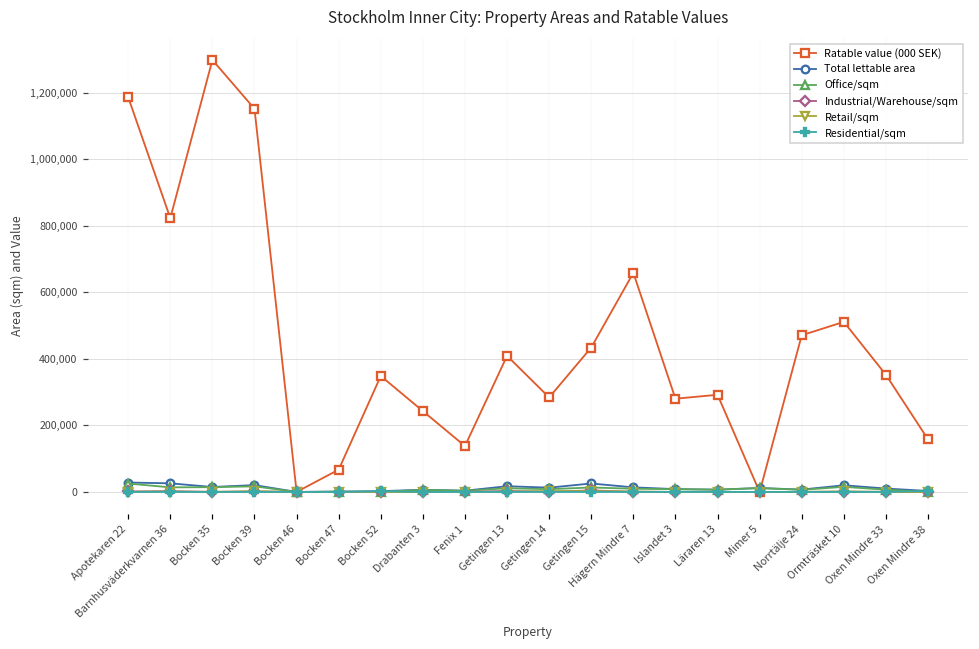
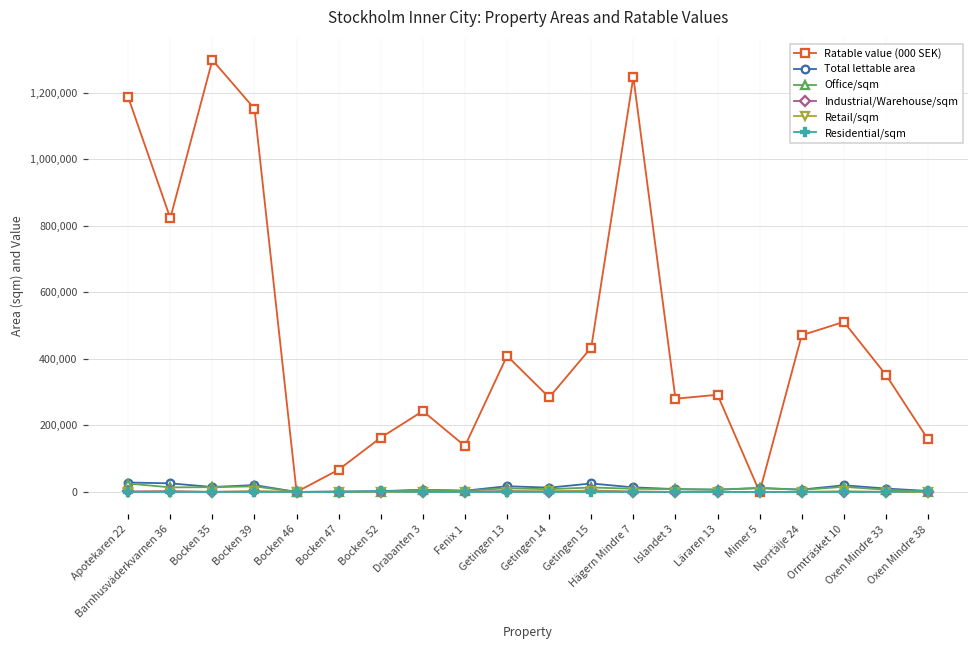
  {
    "Ratable value (000 SEK)": {
      "Apotekaren 22": "1,190,000",
      "Barnhusväderkvarnen 36": "820,000",
      "Bocken 35": "1,300,000",
      "Bocken 39": "1,150,000",
      "Bocken 47": "70,000",
-     "Bocken 52": "350,000",
+     "Bocken 52": "160,000",
      "Drabanten 3": "240,000",
      "Fenix 1": "140,000",
      "Getingen 13": "410,000",
      "Getingen 14": "280,000",
      "Getingen 15": "430,000",
-     "Hägern Mindre 7": "660,000",
+     "Hägern Mindre 7": "1,250,000",
      "Islandet 3": "280,000",
      "Läraren 13": "290,000",
      "Norrtälje 24": "470,000",
      "Ormträsket 10": "510,000",
      "Oxen Mindre 33": "350,000",
      "Oxen Mindre 38": "160,000"
    },
    "Total lettable area": {
      "Barnhusväderkvarnen 36": "30,000",
      "Getingen 15": "30,000"
    },
    "Office/sqm": {
      "Barnhusväderkvarnen 36": "10,000",
      "Getingen 15": "10,000"
    }
  }
